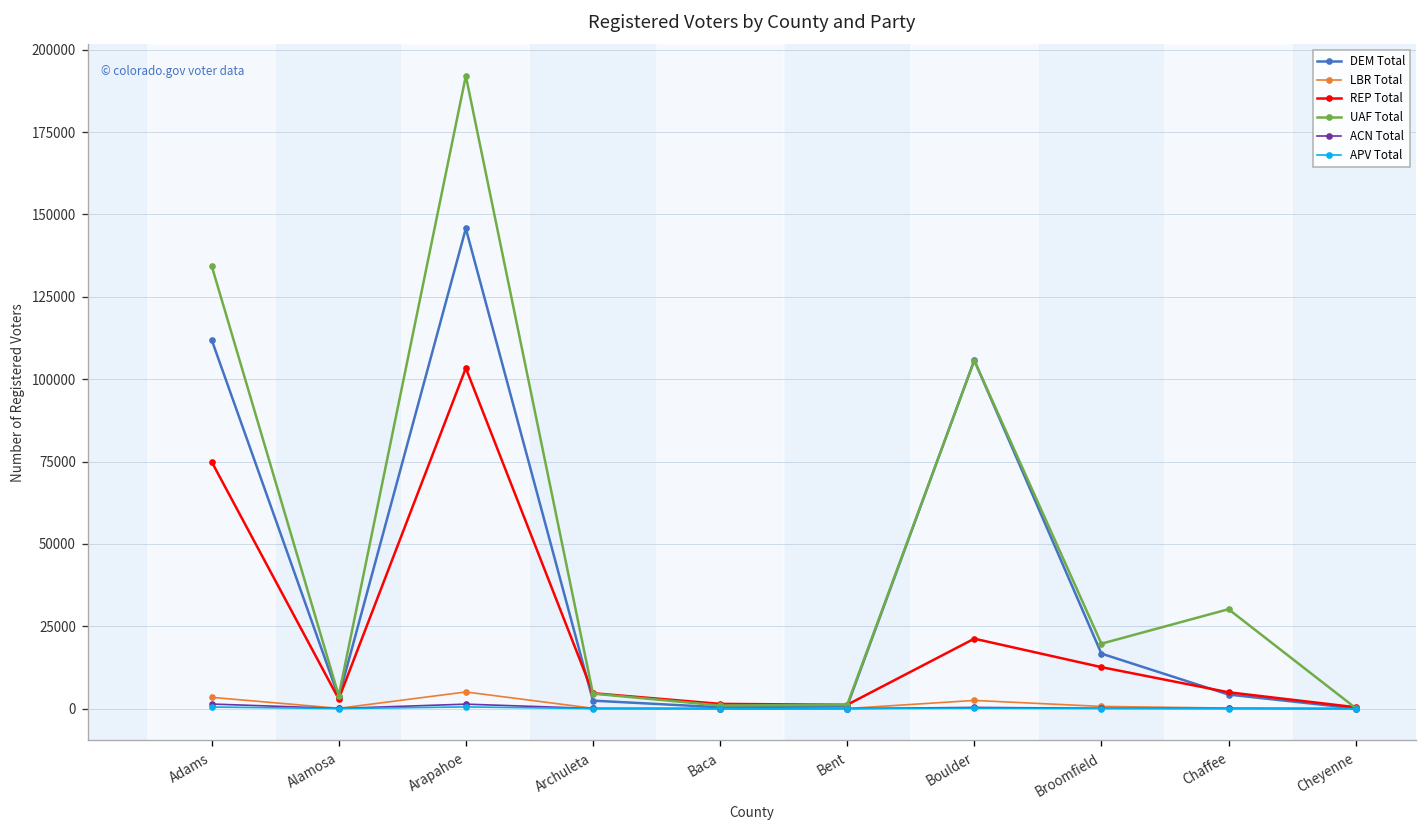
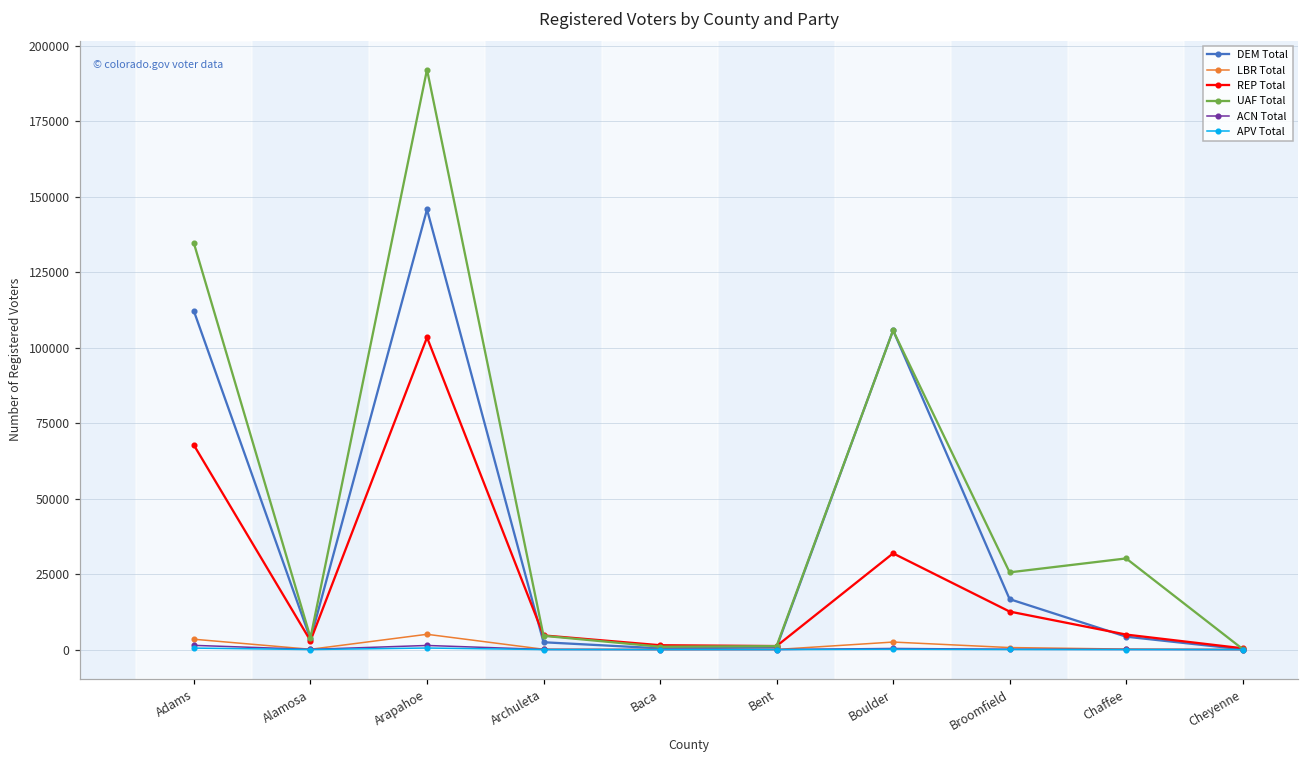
  {
    "DEM Total": {
      "Adams": 112000,
      "Arapahoe": 146000,
      "Archuleta": 2000,
      "Broomfield": 17000
    },
    "LBR Total": {
      "Adams": 3000,
      "Arapahoe": 5000,
      "Boulder": 2000
    },
    "REP Total": {
-     "Adams": 75000,
+     "Adams": 68000,
      "Arapahoe": 103000,
-     "Boulder": 21000,
+     "Boulder": 32000,
      "Broomfield": 13000
    },
    "UAF Total": {
      "Adams": 134000,
      "Arapahoe": 192000,
-     "Broomfield": 20000,
+     "Broomfield": 26000,
      "Chaffee": 30000
    }
  }
